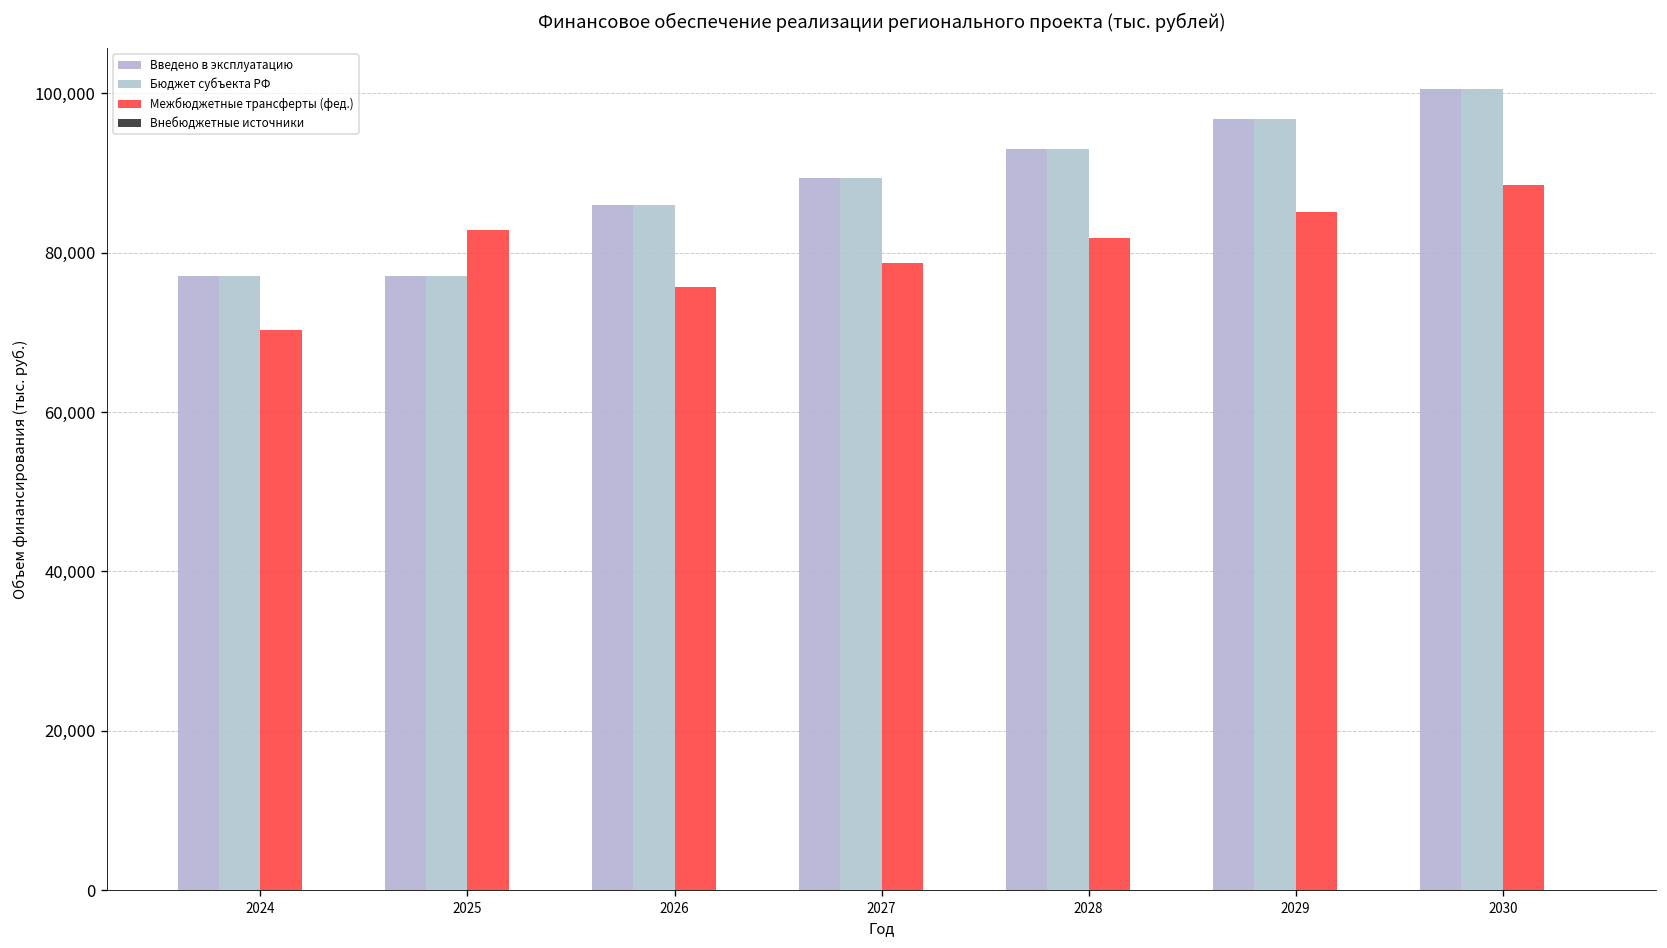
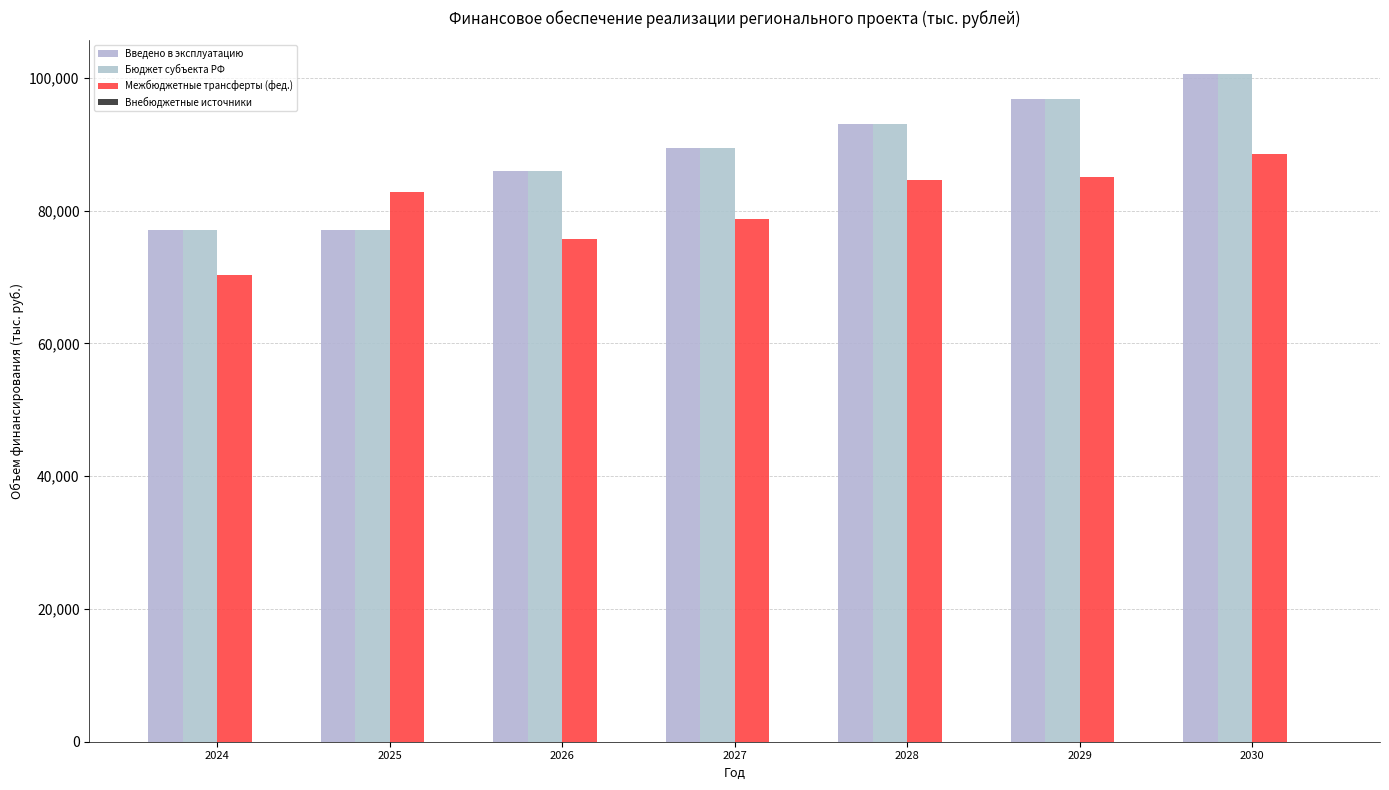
  {
    "Межбюджетные трансферты (фед.)": {
      "2024": "70,000",
      "2025": "83,000",
      "2026": "76,000",
      "2027": "79,000",
-     "2028": "82,000",
+     "2028": "85,000",
      "2029": "85,000",
      "2030": "89,000"
    },
    "Внебюджетные источники": {
      "2024": "0",
      "2025": "0",
      "2026": "0",
      "2027": "0",
      "2028": "0",
      "2029": "0",
      "2030": "0"
    }
  }
